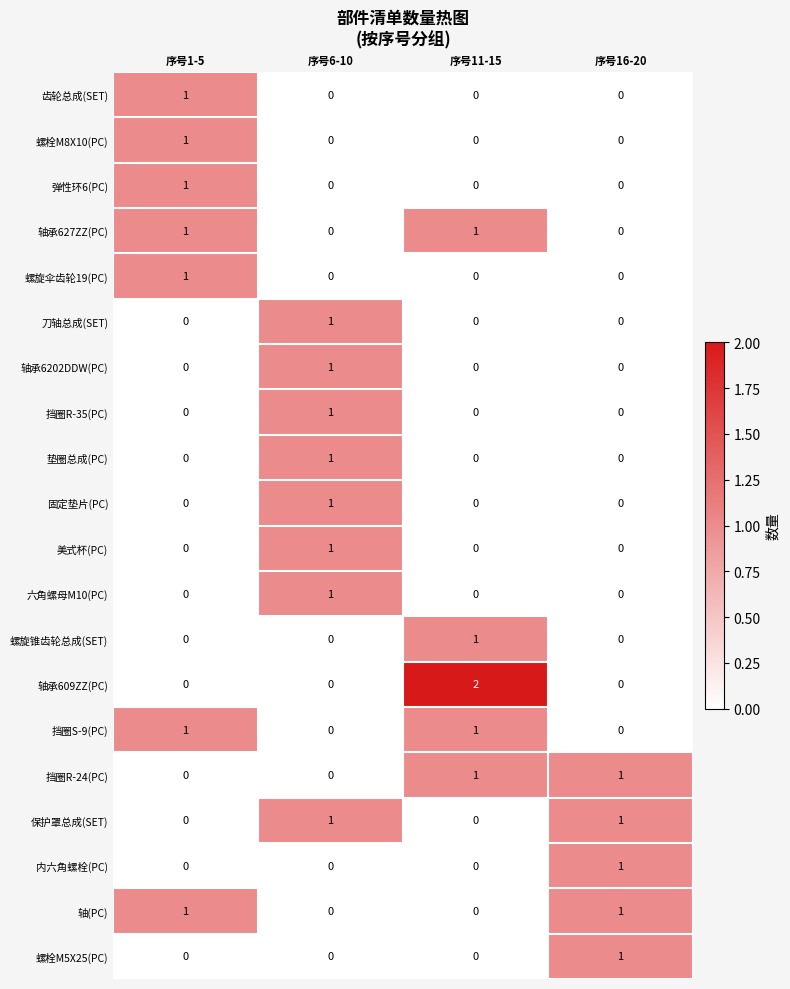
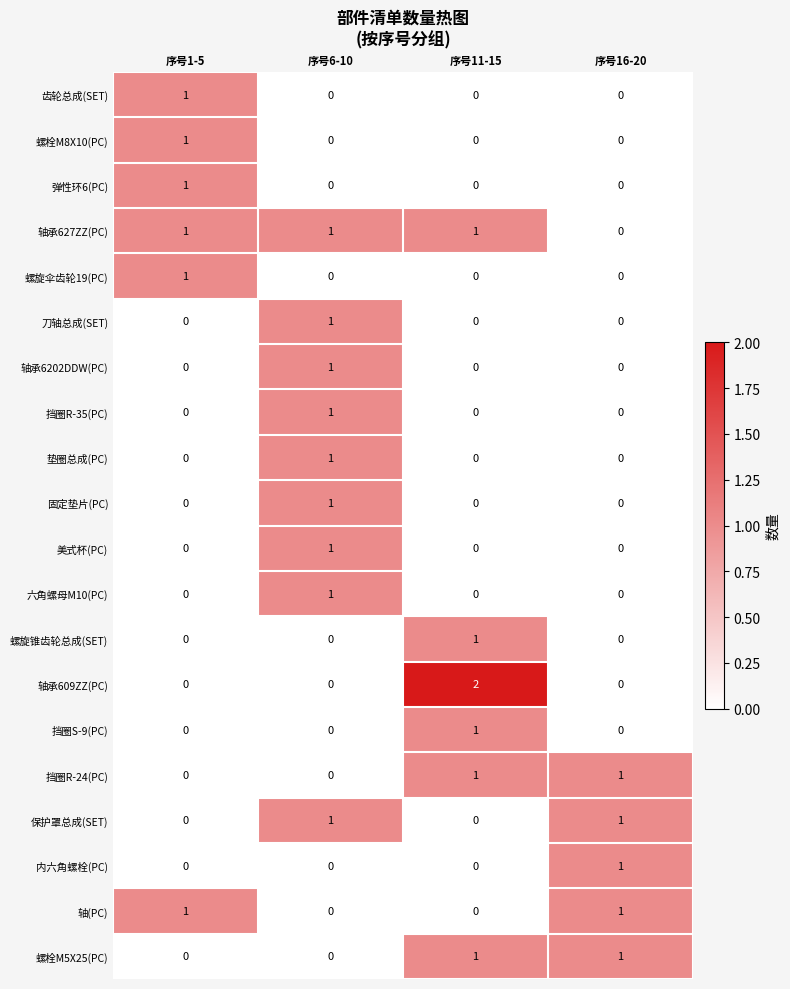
  {
    "齿轮总成(SET)": {
      "序号1-5": 1,
      "序号6-10": 0,
      "序号11-15": 0,
      "序号16-20": 0
    },
    "螺栓M8X10(PC)": {
      "序号1-5": 1,
      "序号6-10": 0,
      "序号11-15": 0,
      "序号16-20": 0
    },
    "弹性环6(PC)": {
      "序号1-5": 1,
      "序号6-10": 0,
      "序号11-15": 0,
      "序号16-20": 0
    },
    "轴承627ZZ(PC)": {
      "序号1-5": 1,
-     "序号6-10": 0,
+     "序号6-10": 1,
      "序号11-15": 1,
      "序号16-20": 0
    },
    "螺旋伞齿轮19(PC)": {
      "序号1-5": 1,
      "序号6-10": 0,
      "序号11-15": 0,
      "序号16-20": 0
    },
    "刀轴总成(SET)": {
      "序号1-5": 0,
      "序号6-10": 1,
      "序号11-15": 0,
      "序号16-20": 0
    },
    "轴承6202DDW(PC)": {
      "序号1-5": 0,
      "序号6-10": 1,
      "序号11-15": 0,
      "序号16-20": 0
    },
    "挡圈R-35(PC)": {
      "序号1-5": 0,
      "序号6-10": 1,
      "序号11-15": 0,
      "序号16-20": 0
    },
    "垫圈总成(PC)": {
      "序号1-5": 0,
      "序号6-10": 1,
      "序号11-15": 0,
      "序号16-20": 0
    },
    "固定垫片(PC)": {
      "序号1-5": 0,
      "序号6-10": 1,
      "序号11-15": 0,
      "序号16-20": 0
    },
    "美式杯(PC)": {
      "序号1-5": 0,
      "序号6-10": 1,
      "序号11-15": 0,
      "序号16-20": 0
    },
    "六角螺母M10(PC)": {
      "序号1-5": 0,
      "序号6-10": 1,
      "序号11-15": 0,
      "序号16-20": 0
    },
    "螺旋锥齿轮总成(SET)": {
      "序号1-5": 0,
      "序号6-10": 0,
      "序号11-15": 1,
      "序号16-20": 0
    },
    "轴承609ZZ(PC)": {
      "序号1-5": 0,
      "序号6-10": 0,
      "序号11-15": 2,
      "序号16-20": 0
    },
    "挡圈S-9(PC)": {
-     "序号1-5": 1,
+     "序号1-5": 0,
      "序号6-10": 0,
      "序号11-15": 1,
      "序号16-20": 0
    },
    "挡圈R-24(PC)": {
      "序号1-5": 0,
      "序号6-10": 0,
      "序号11-15": 1,
      "序号16-20": 1
    },
    "保护罩总成(SET)": {
      "序号1-5": 0,
      "序号6-10": 1,
      "序号11-15": 0,
      "序号16-20": 1
    },
    "内六角螺栓(PC)": {
      "序号1-5": 0,
      "序号6-10": 0,
      "序号11-15": 0,
      "序号16-20": 1
    },
    "轴(PC)": {
      "序号1-5": 1,
      "序号6-10": 0,
      "序号11-15": 0,
      "序号16-20": 1
    },
    "螺栓M5X25(PC)": {
      "序号1-5": 0,
      "序号6-10": 0,
-     "序号11-15": 0,
+     "序号11-15": 1,
      "序号16-20": 1
    }
  }
